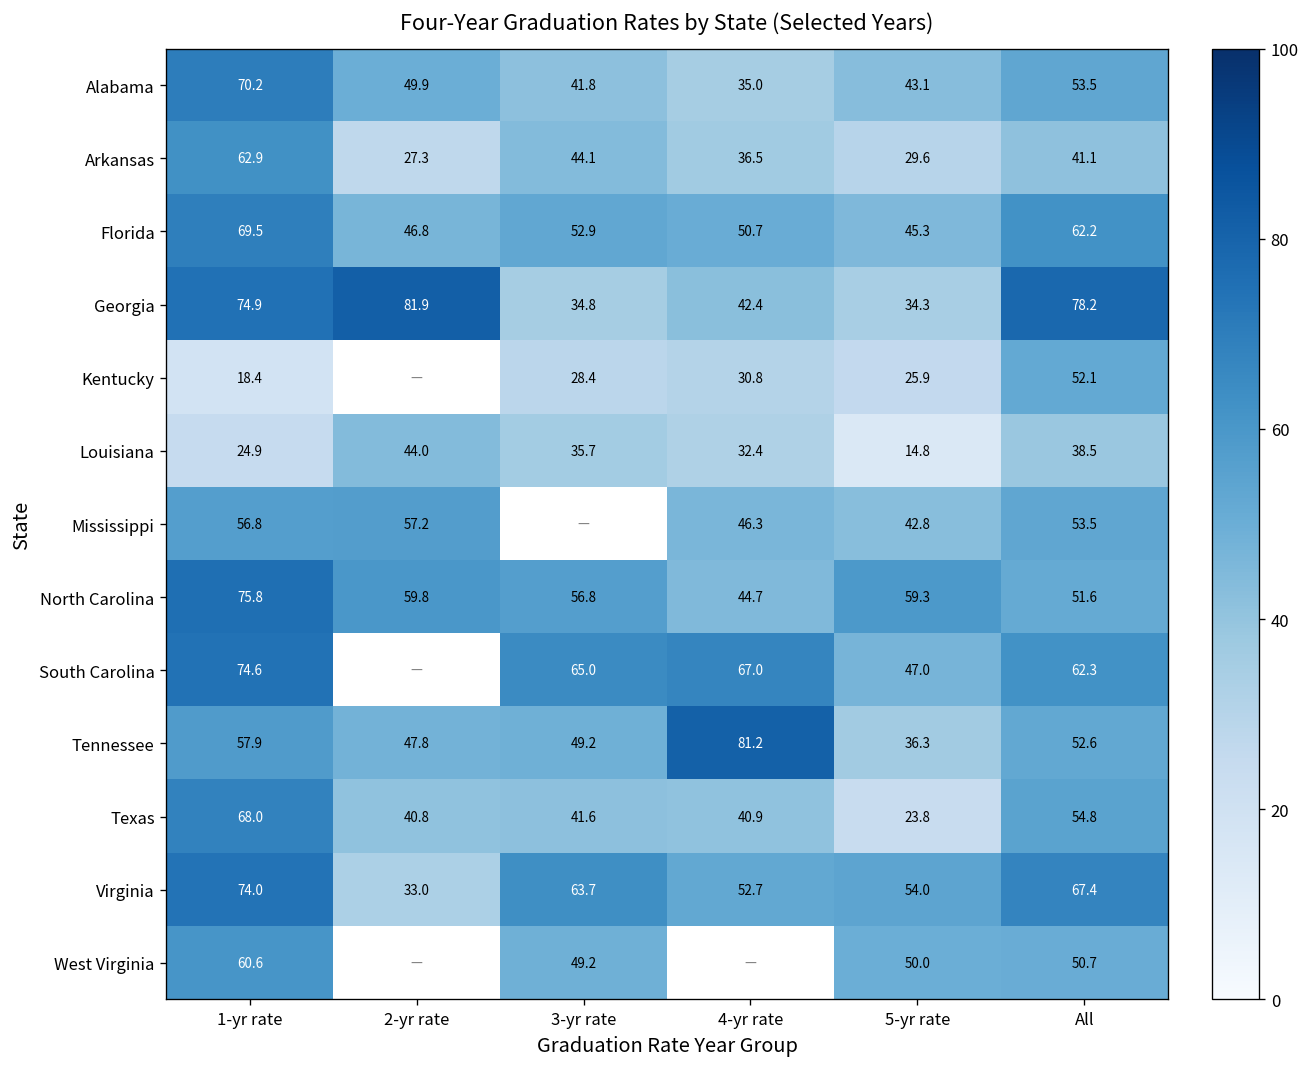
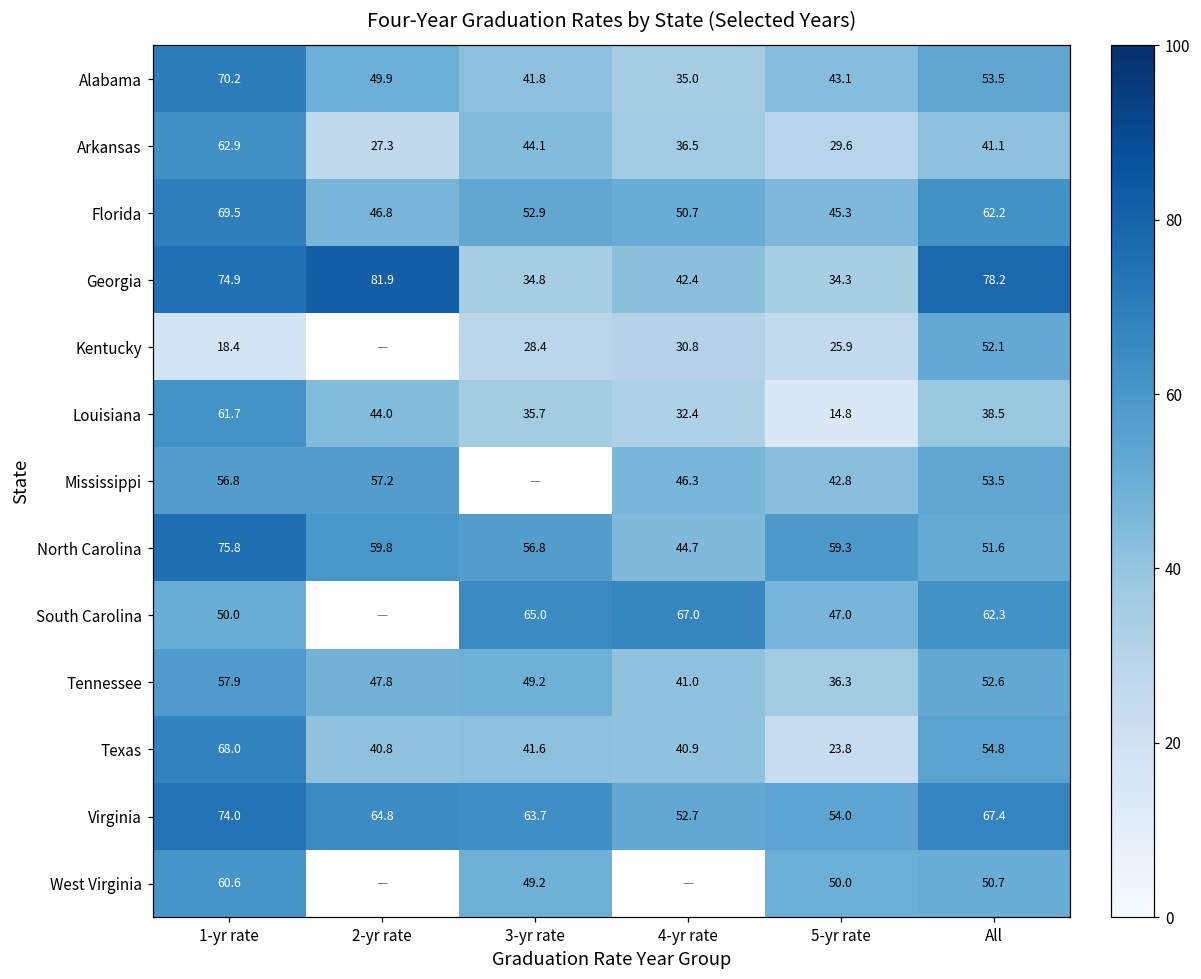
  {
    "Alabama": {
      "1-yr rate": 70.2,
      "2-yr rate": 49.9,
      "3-yr rate": 41.8,
      "4-yr rate": 35.0,
      "5-yr rate": 43.1,
      "All": 53.5
    },
    "Arkansas": {
      "1-yr rate": 62.9,
      "2-yr rate": 27.3,
      "3-yr rate": 44.1,
      "4-yr rate": 36.5,
      "5-yr rate": 29.6,
      "All": 41.1
    },
    "Florida": {
      "1-yr rate": 69.5,
      "2-yr rate": 46.8,
      "3-yr rate": 52.9,
      "4-yr rate": 50.7,
      "5-yr rate": 45.3,
      "All": 62.2
    },
    "Georgia": {
      "1-yr rate": 74.9,
      "2-yr rate": 81.9,
      "3-yr rate": 34.8,
      "4-yr rate": 42.4,
      "5-yr rate": 34.3,
      "All": 78.2
    },
    "Kentucky": {
      "1-yr rate": 18.4,
      "3-yr rate": 28.4,
      "4-yr rate": 30.8,
      "5-yr rate": 25.9,
      "All": 52.1
    },
    "Louisiana": {
-     "1-yr rate": 24.9,
+     "1-yr rate": 61.7,
      "2-yr rate": 44.0,
      "3-yr rate": 35.7,
      "4-yr rate": 32.4,
      "5-yr rate": 14.8,
      "All": 38.5
    },
    "Mississippi": {
      "1-yr rate": 56.8,
      "2-yr rate": 57.2,
      "4-yr rate": 46.3,
      "5-yr rate": 42.8,
      "All": 53.5
    },
    "North Carolina": {
      "1-yr rate": 75.8,
      "2-yr rate": 59.8,
      "3-yr rate": 56.8,
      "4-yr rate": 44.7,
      "5-yr rate": 59.3,
      "All": 51.6
    },
    "South Carolina": {
-     "1-yr rate": 74.6,
+     "1-yr rate": 50.0,
      "3-yr rate": 65.0,
      "4-yr rate": 67.0,
      "5-yr rate": 47.0,
      "All": 62.3
    },
    "Tennessee": {
      "1-yr rate": 57.9,
      "2-yr rate": 47.8,
      "3-yr rate": 49.2,
-     "4-yr rate": 81.2,
+     "4-yr rate": 41.0,
      "5-yr rate": 36.3,
      "All": 52.6
    },
    "Texas": {
      "1-yr rate": 68.0,
      "2-yr rate": 40.8,
      "3-yr rate": 41.6,
      "4-yr rate": 40.9,
      "5-yr rate": 23.8,
      "All": 54.8
    },
    "Virginia": {
      "1-yr rate": 74.0,
-     "2-yr rate": 33.0,
+     "2-yr rate": 64.8,
      "3-yr rate": 63.7,
      "4-yr rate": 52.7,
      "5-yr rate": 54.0,
      "All": 67.4
    },
    "West Virginia": {
      "1-yr rate": 60.6,
      "3-yr rate": 49.2,
      "5-yr rate": 50.0,
      "All": 50.7
    }
  }
